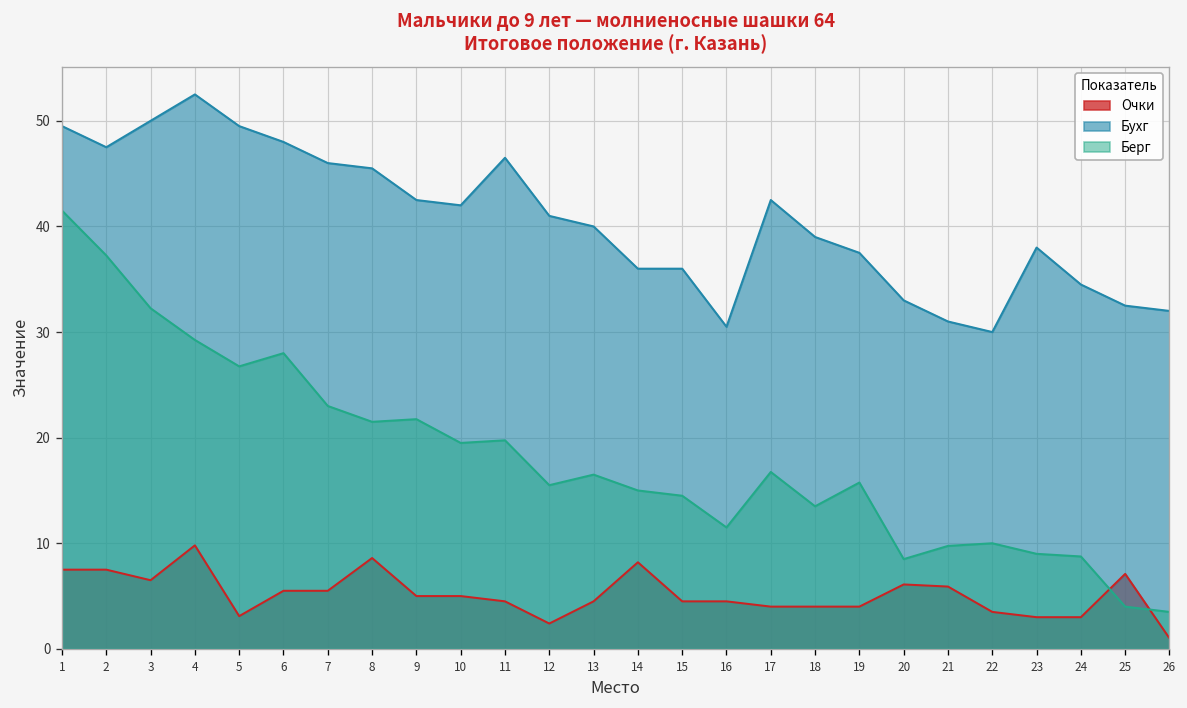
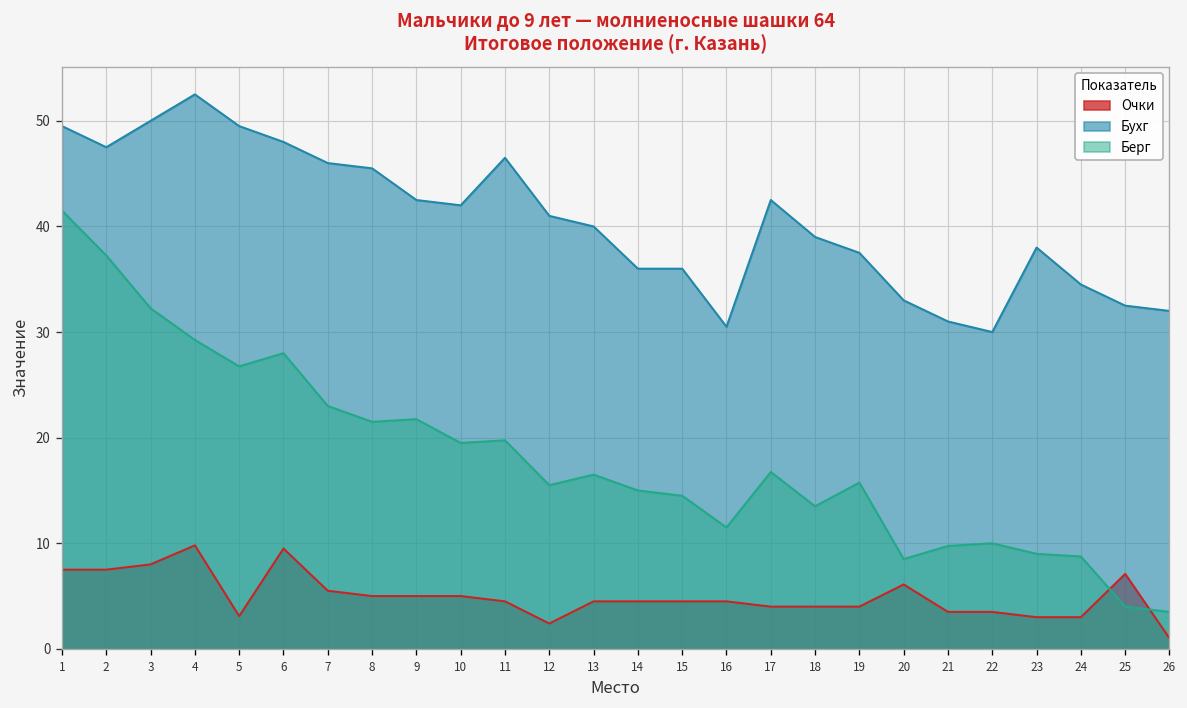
  {
    "Очки": {
      "1": 8,
      "2": 8,
-     "3": 7,
+     "3": 8,
      "4": 10,
      "5": 3,
-     "6": 6,
+     "6": 10,
      "7": 6,
-     "8": 9,
+     "8": 5,
      "9": 5,
      "10": 5,
      "11": 5,
      "12": 2,
      "13": 5,
-     "14": 8,
+     "14": 5,
      "15": 5,
      "16": 5,
      "17": 4,
      "18": 4,
      "19": 4,
      "20": 6,
-     "21": 6,
+     "21": 4,
      "22": 4,
      "23": 3,
      "24": 3,
      "25": 7,
      "26": 1
    }
  }
